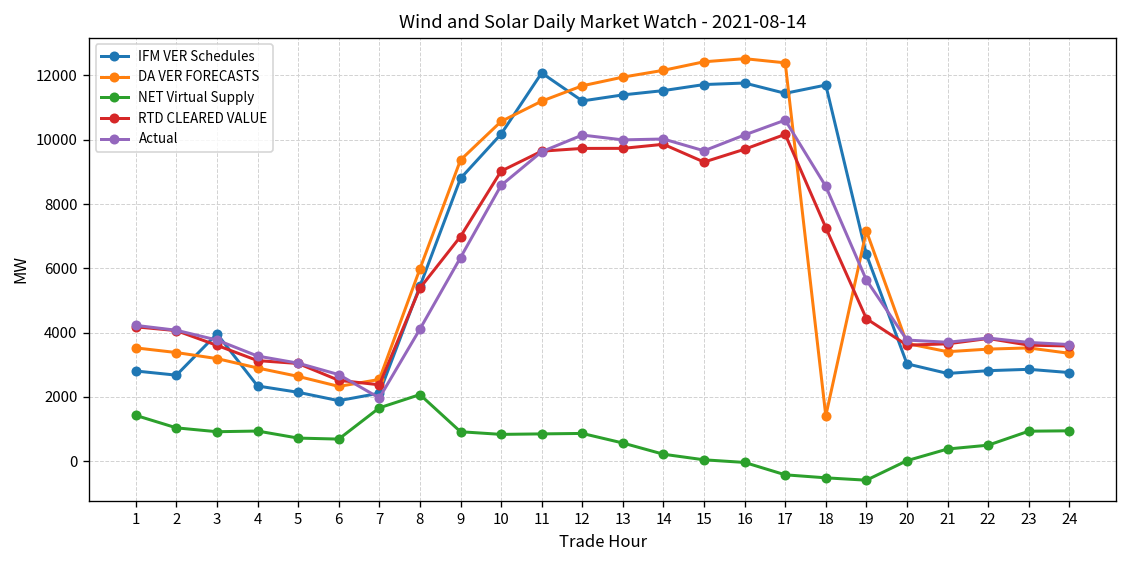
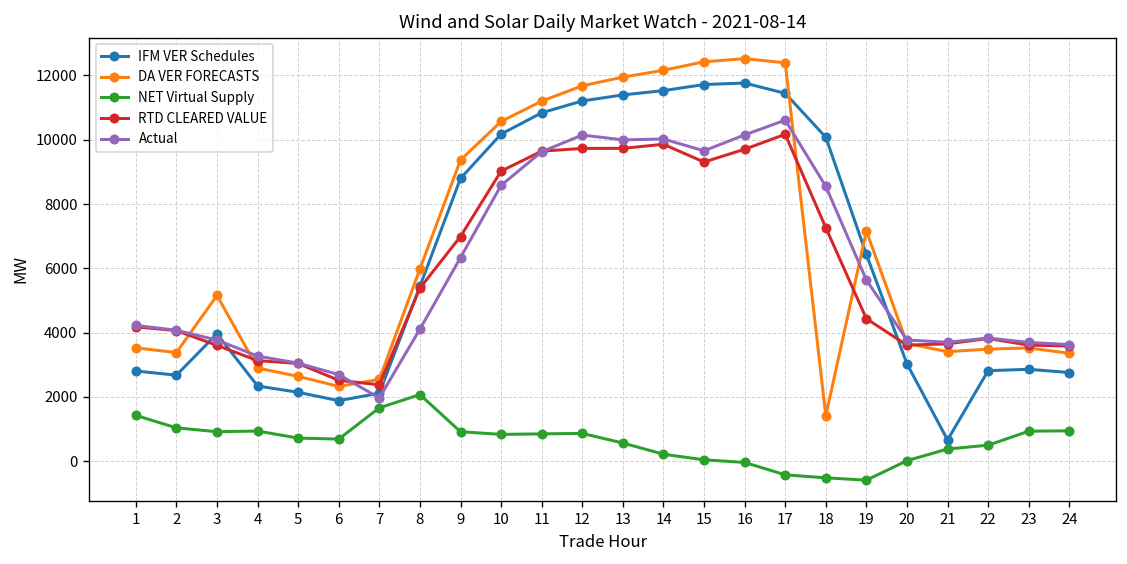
  {
    "IFM VER Schedules": {
      "1": 2800,
      "2": 2700,
      "3": 4000,
      "4": 2300,
      "5": 2100,
      "6": 1900,
      "7": 2100,
      "9": 8800,
      "10": 10200,
-     "11": 12100,
+     "11": 10800,
      "12": 11200,
      "13": 11400,
      "14": 11500,
      "15": 11700,
      "16": 11800,
      "17": 11400,
-     "18": 11700,
+     "18": 10100,
      "19": 6400,
      "20": 3000,
-     "21": 2700,
+     "21": 700,
      "22": 2800,
      "23": 2900,
      "24": 2800
    },
    "DA VER FORECASTS": {
      "1": 3500,
      "2": 3400,
-     "3": 3200,
+     "3": 5200,
      "4": 2900,
      "5": 2600,
      "6": 2300,
      "7": 2500,
      "8": 6000,
      "9": 9400,
      "10": 10600,
      "11": 11200,
      "12": 11700,
      "13": 11900,
      "14": 12200,
      "15": 12400,
      "16": 12500,
      "17": 12400,
      "18": 1400,
      "19": 7200,
      "21": 3400,
      "22": 3500,
      "24": 3400
    },
    "NET Virtual Supply": {
      "1": 1400,
      "2": 1000,
      "3": 900,
      "4": 900,
      "5": 700,
      "6": 700,
      "7": 1700,
      "8": 2100,
      "9": 900,
      "10": 800,
      "11": 800,
      "12": 900,
      "13": 600,
      "14": 200,
      "15": 0,
      "16": 0,
      "17": -400,
      "18": -500,
      "19": -600,
      "20": 0,
      "21": 400,
      "22": 500,
      "23": 900,
      "24": 900
    },
    "RTD CLEARED VALUE": {
      "3": 3600,
      "4": 3100,
      "6": 2500,
      "7": 2400,
      "9": 7000,
      "10": 9000,
      "12": 9700,
      "13": 9700,
      "14": 9900,
      "15": 9300,
      "16": 9700,
      "17": 10200,
      "18": 7300,
      "19": 4400
    },
    "Actual": {
      "3": 3800,
      "4": 3300,
      "6": 2700,
      "7": 2000,
      "8": 4100,
      "9": 6300,
      "10": 8600,
      "12": 10100,
      "13": 10000,
      "14": 10000,
      "15": 9700,
      "16": 10100,
      "17": 10600,
      "18": 8500,
      "19": 5600,
      "20": 3800
    }
  }
